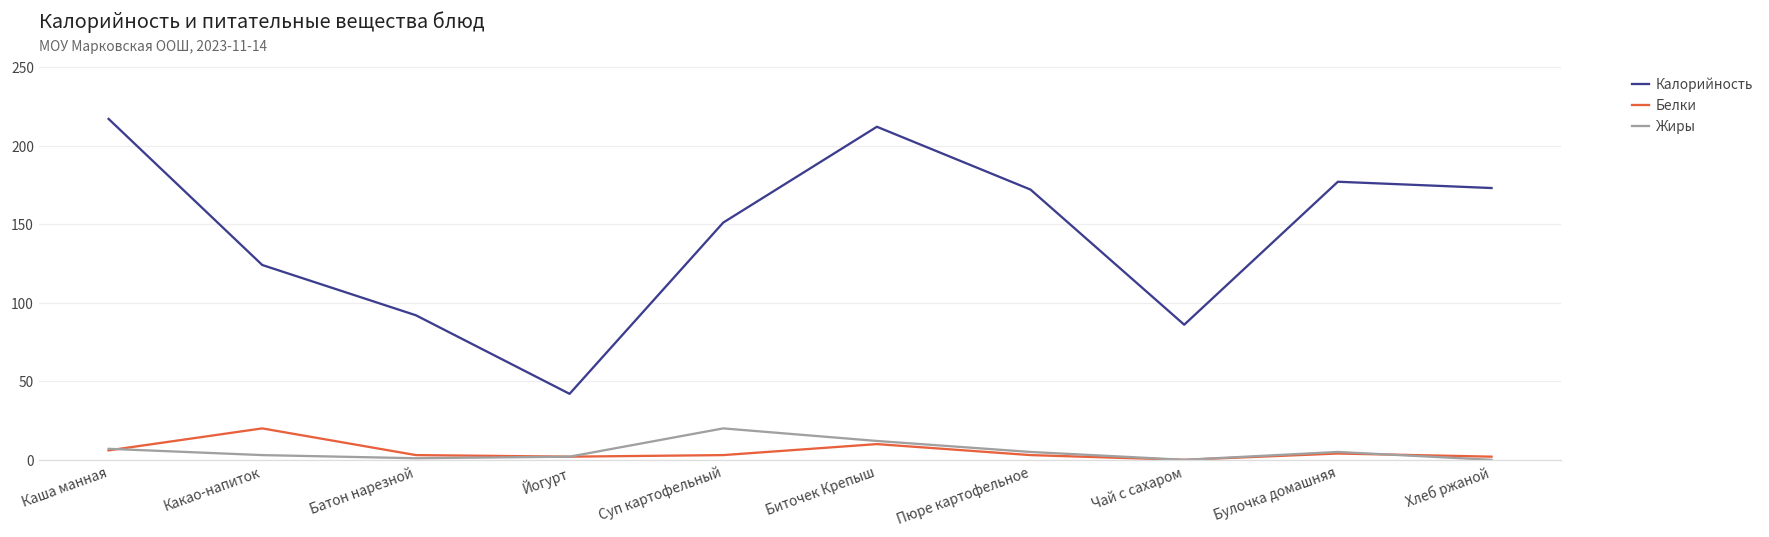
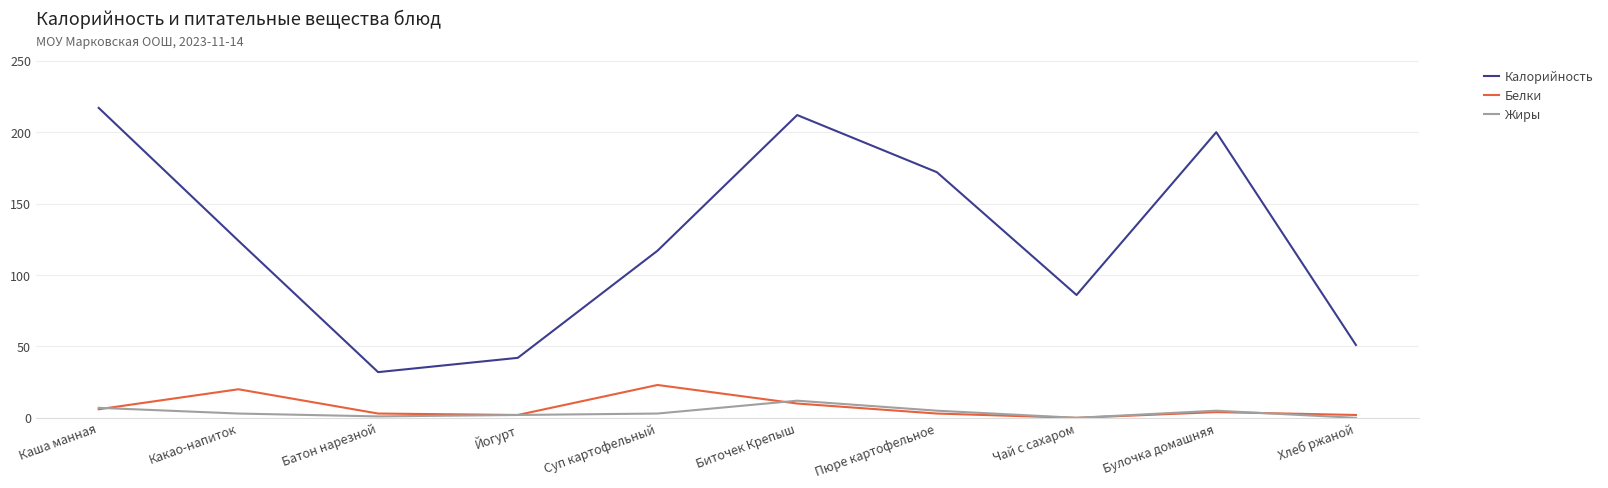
  {
    "Калорийность": {
      "Каша манная": 217,
      "Какао-напиток": 124,
-     "Батон нарезной": 92,
+     "Батон нарезной": 32,
      "Йогурт": 42,
-     "Суп картофельный": 151,
+     "Суп картофельный": 117,
      "Биточек Крепыш": 212,
      "Пюре картофельное": 172,
      "Чай с сахаром": 86,
-     "Булочка домашняя": 177,
-     "Хлеб ржаной": 173
+     "Булочка домашняя": 200,
+     "Хлеб ржаной": 51
    },
    "Белки": {
      "Какао-напиток": 20,
      "Батон нарезной": 3,
-     "Суп картофельный": 3,
+     "Суп картофельный": 23,
      "Биточек Крепыш": 10,
      "Пюре картофельное": 3,
      "Хлеб ржаной": 2
    },
    "Жиры": {
      "Какао-напиток": 3,
      "Батон нарезной": 1,
-     "Суп картофельный": 20,
+     "Суп картофельный": 3,
      "Биточек Крепыш": 12,
      "Пюре картофельное": 5,
      "Хлеб ржаной": 0
    }
  }
